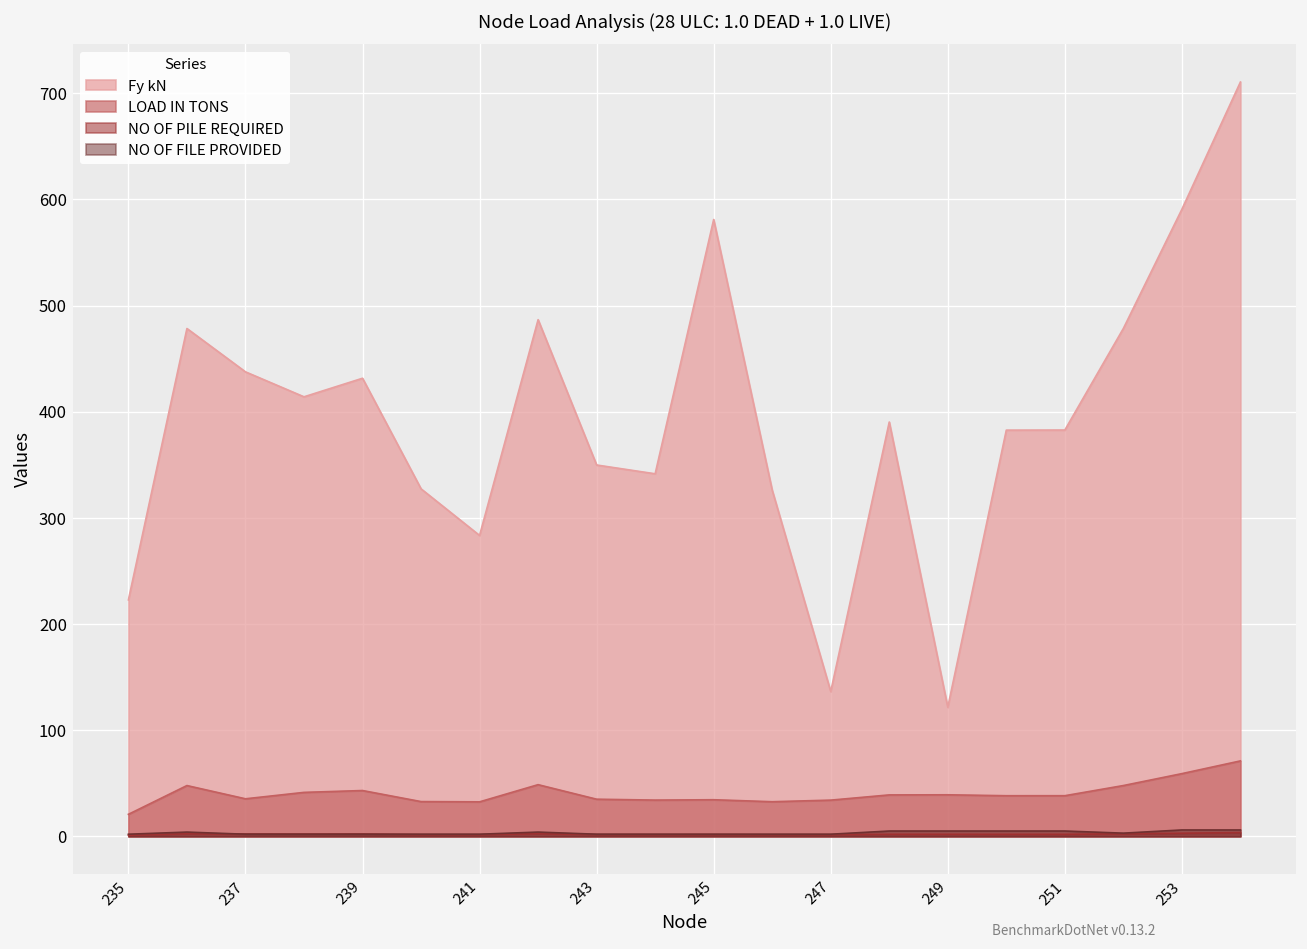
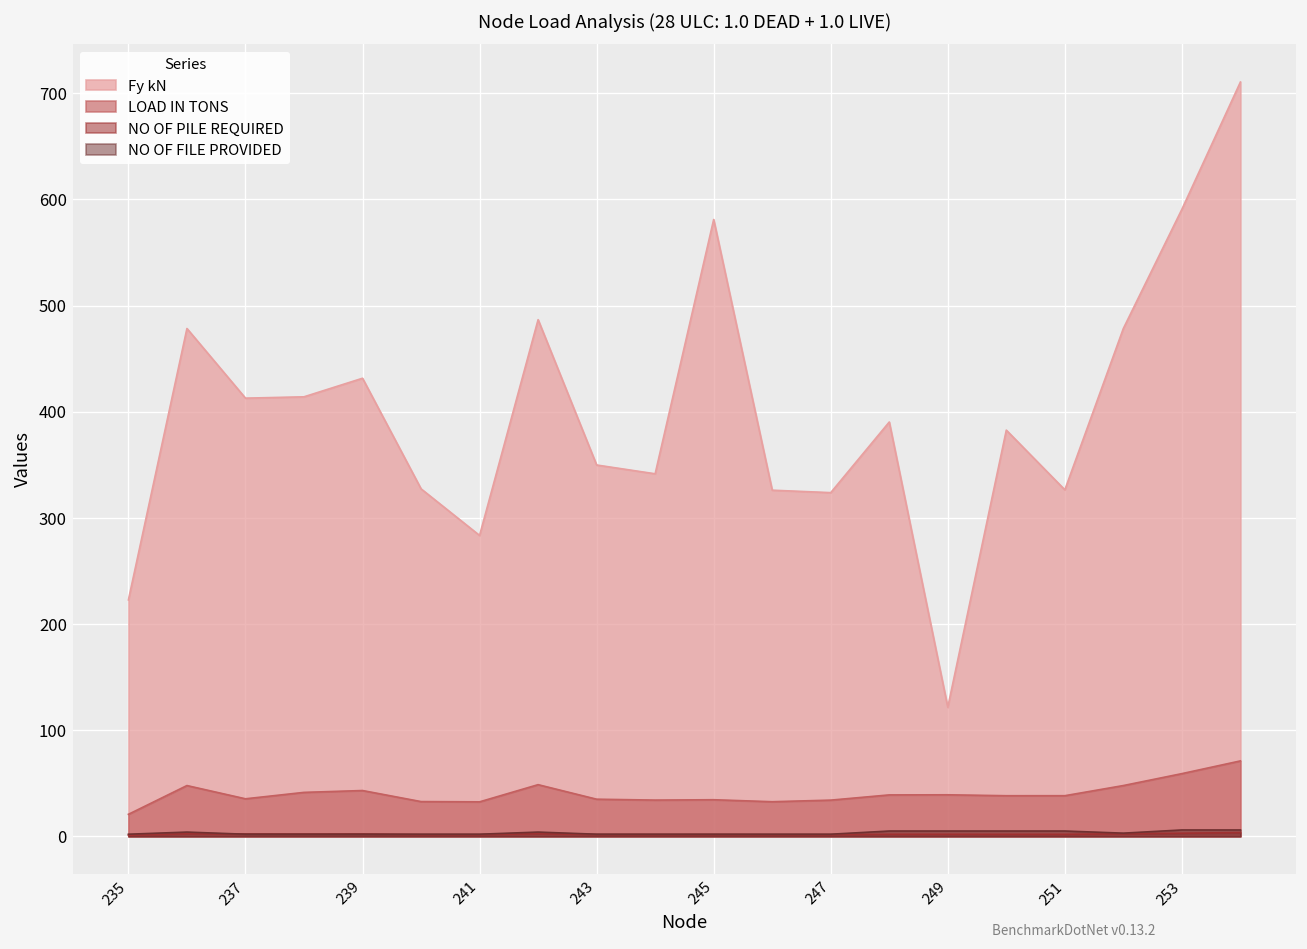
  {
    "Fy kN": {
      "235": 220,
-     "237": 440,
+     "237": 410,
      "239": 430,
      "241": 280,
      "243": 350,
      "245": 580,
-     "247": 140,
+     "247": 320,
      "249": 120,
-     "251": 380,
+     "251": 330,
      "253": 590
    }
  }
